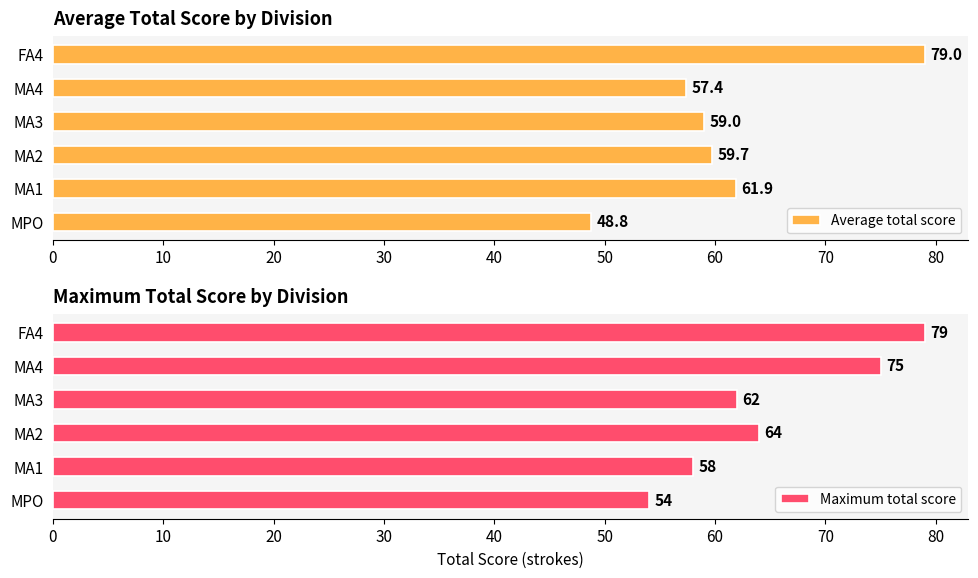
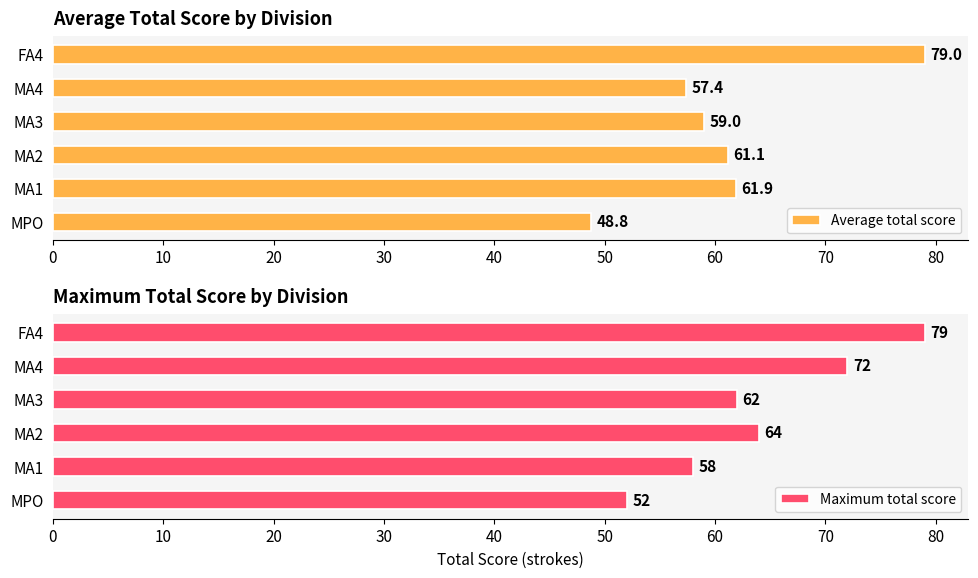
  {
    "Average Total Score by Division": {
      "FA4": 79.0,
      "MA4": 57.4,
      "MA3": 59.0,
-     "MA2": 59.7,
+     "MA2": 61.1,
      "MA1": 61.9,
      "MPO": 48.8
    },
    "Maximum Total Score by Division": {
      "FA4": 79,
-     "MA4": 75,
+     "MA4": 72,
      "MA3": 62,
      "MA2": 64,
      "MA1": 58,
-     "MPO": 54
+     "MPO": 52
    }
  }
